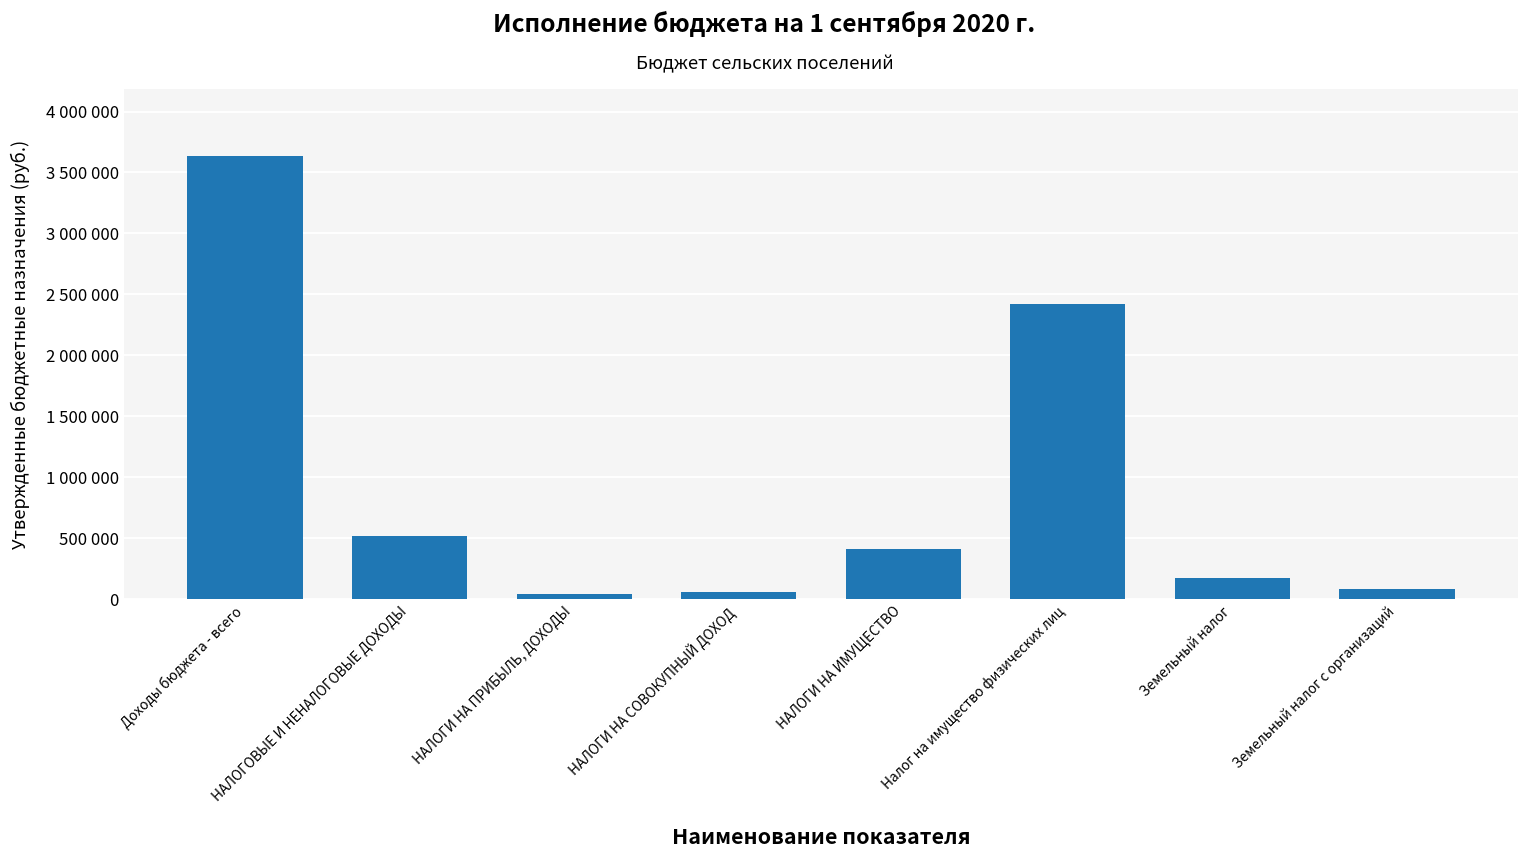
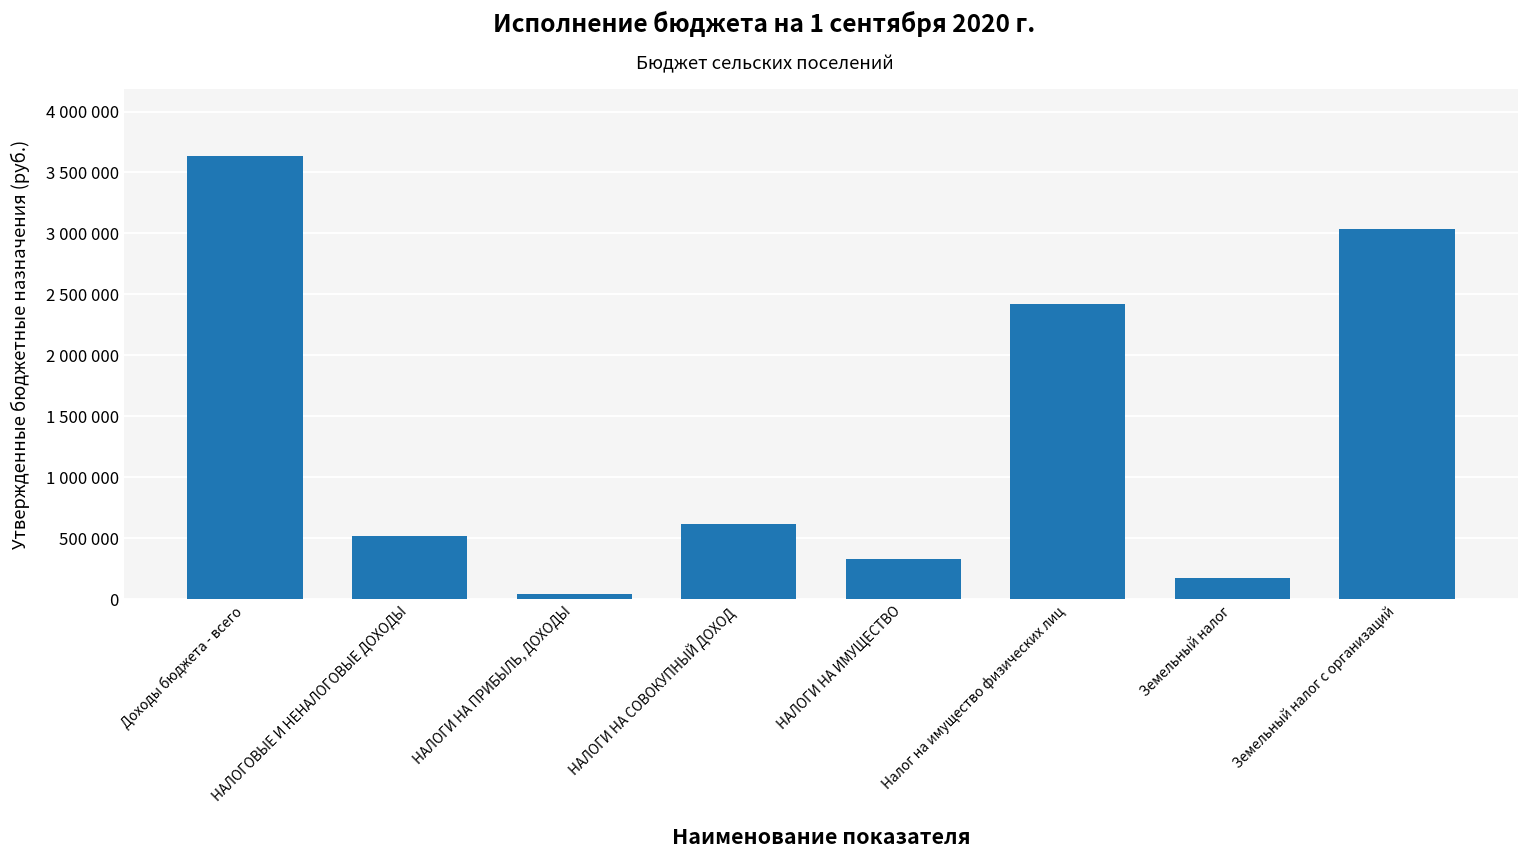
  {
    "Доходы бюджета - всего": 3640000,
    "НАЛОГОВЫЕ И НЕНАЛОГОВЫЕ ДОХОДЫ": 510000,
    "НАЛОГИ НА ПРИБЫЛЬ, ДОХОДЫ": 40000,
-   "НАЛОГИ НА СОВОКУПНЫЙ ДОХОД": 60000,
-   "НАЛОГИ НА ИМУЩЕСТВО": 410000,
+   "НАЛОГИ НА СОВОКУПНЫЙ ДОХОД": 620000,
+   "НАЛОГИ НА ИМУЩЕСТВО": 330000,
    "Налог на имущество физических лиц": 2420000,
    "Земельный налог": 170000,
-   "Земельный налог с организаций": 80000
+   "Земельный налог с организаций": 3040000
  }
